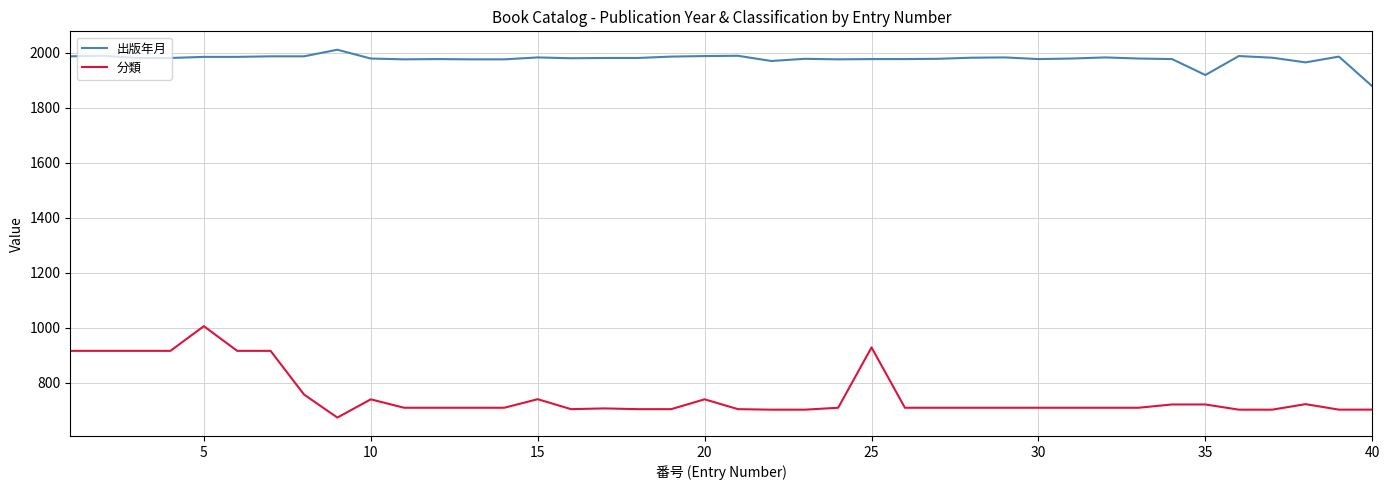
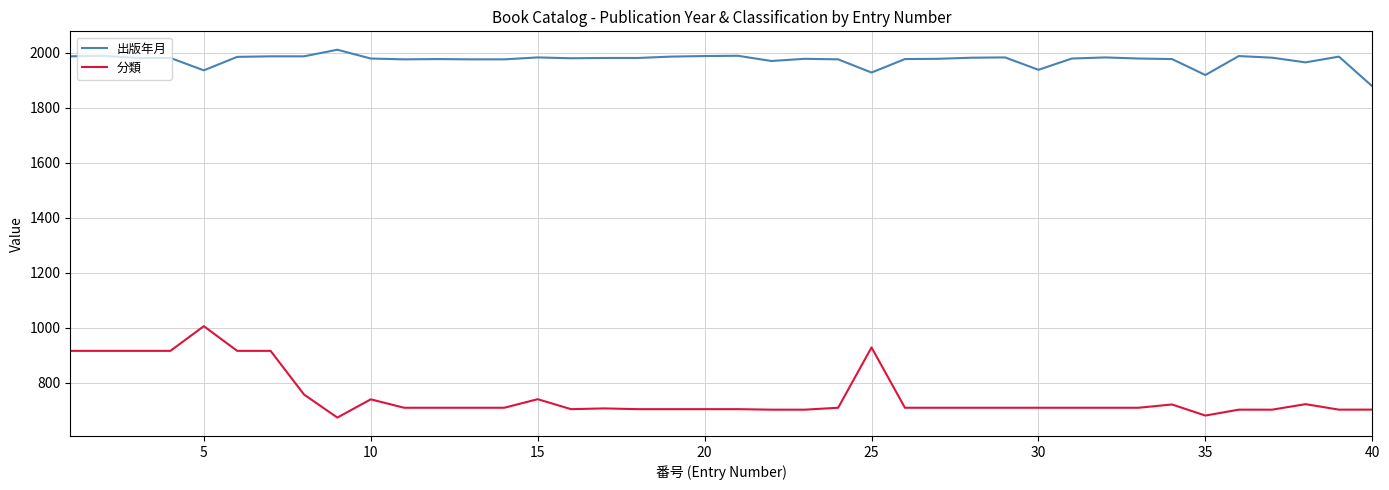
  {
    "出版年月": {
-     "5": 1990,
+     "5": 1940,
      "10": 1980,
      "15": 1980,
      "20": 1990,
-     "25": 1980,
-     "30": 1980,
+     "25": 1930,
+     "30": 1940,
      "35": 1920,
      "40": 1880
    },
    "分類": {
      "5": 1010,
      "10": 740,
      "15": 740,
-     "20": 740,
+     "20": 700,
      "25": 930,
      "30": 710,
-     "35": 720,
+     "35": 680,
      "40": 700
    }
  }
